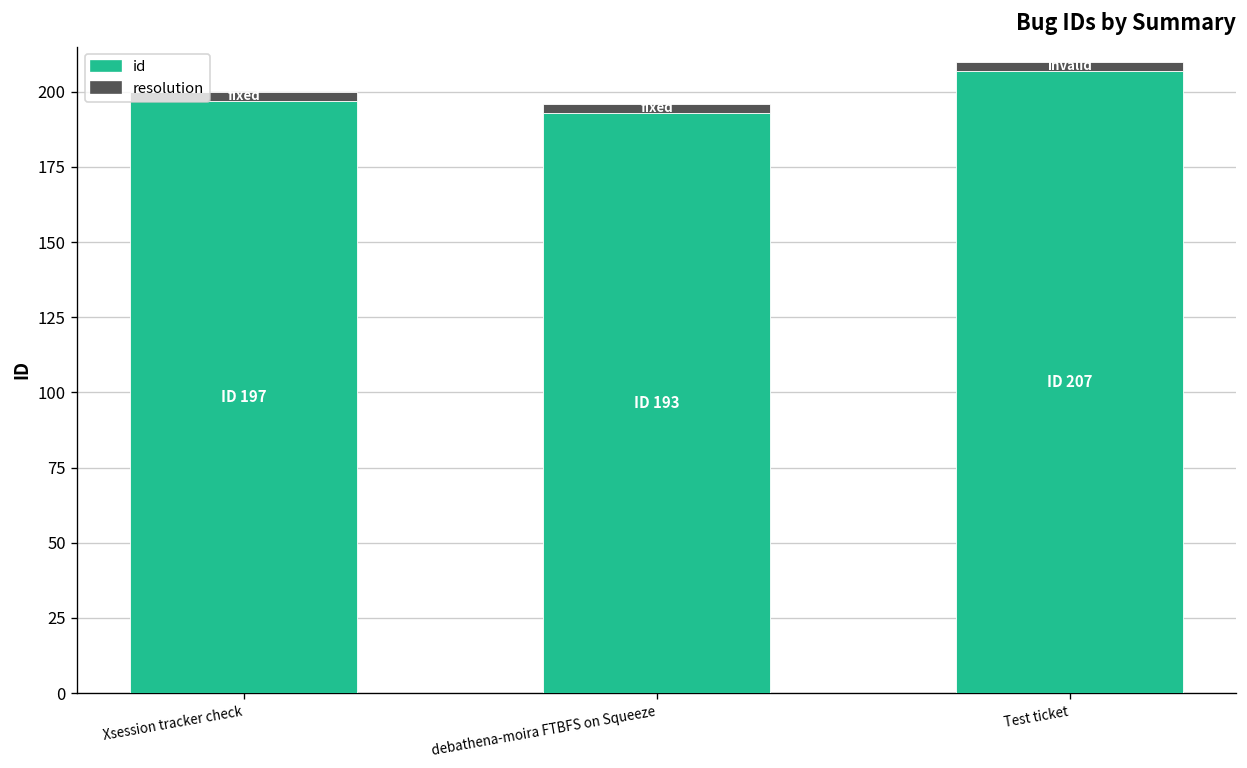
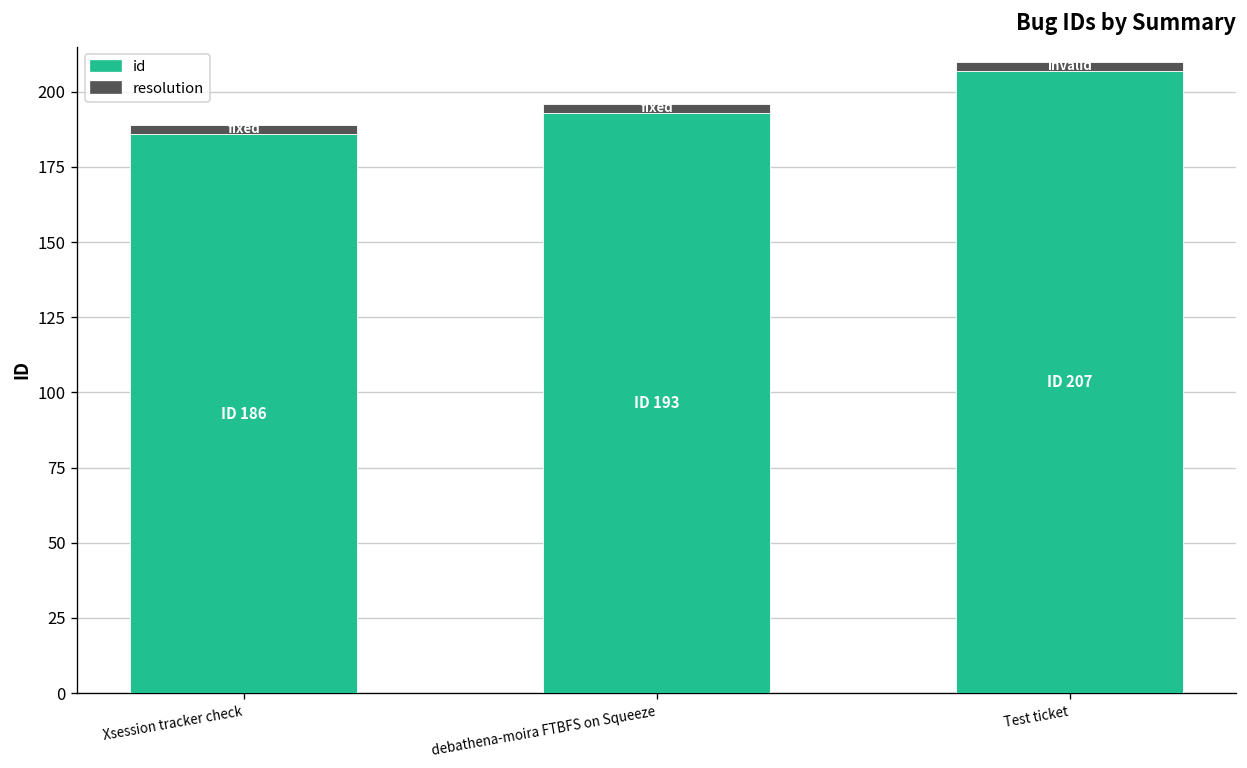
  {
    "id": {
-     "Xsession tracker check": 197,
+     "Xsession tracker check": 186,
      "debathena-moira FTBFS on Squeeze": 193,
      "Test ticket": 207
    }
  }
